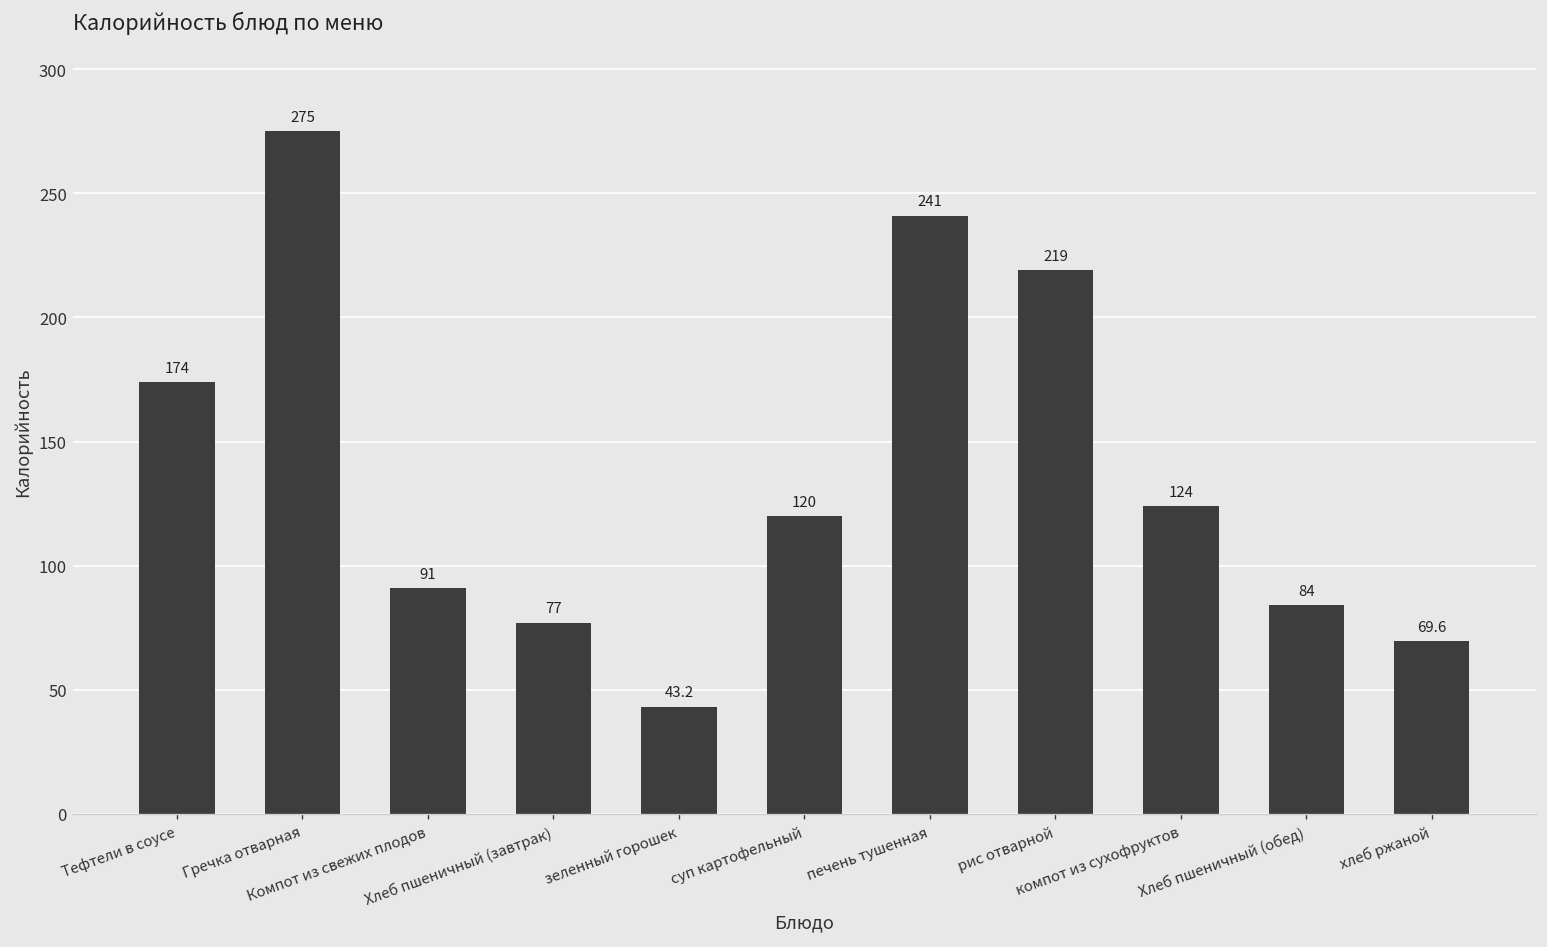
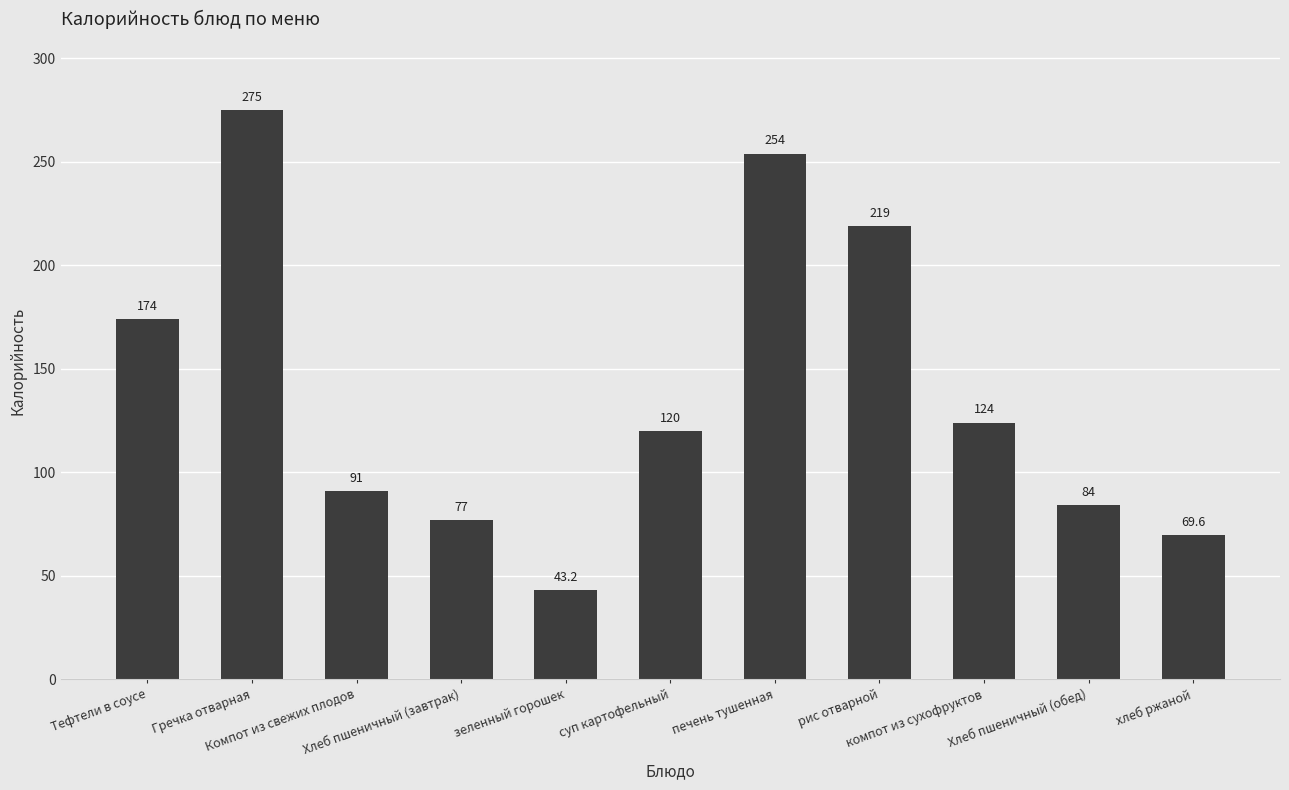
  {
    "Тефтели в соусе": 174,
    "Гречка отварная": 275,
    "Компот из свежих плодов": 91,
    "Хлеб пшеничный (завтрак)": 77,
    "зеленный горошек": 43.2,
    "суп картофельный": 120,
-   "печень тушенная": 241,
+   "печень тушенная": 254,
    "рис отварной": 219,
    "компот из сухофруктов": 124,
    "Хлеб пшеничный (обед)": 84,
    "хлеб ржаной": 69.6
  }
